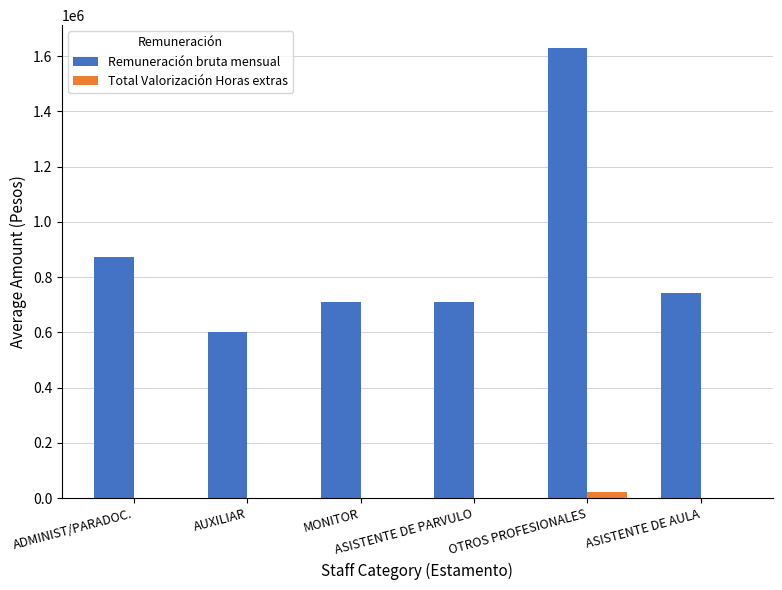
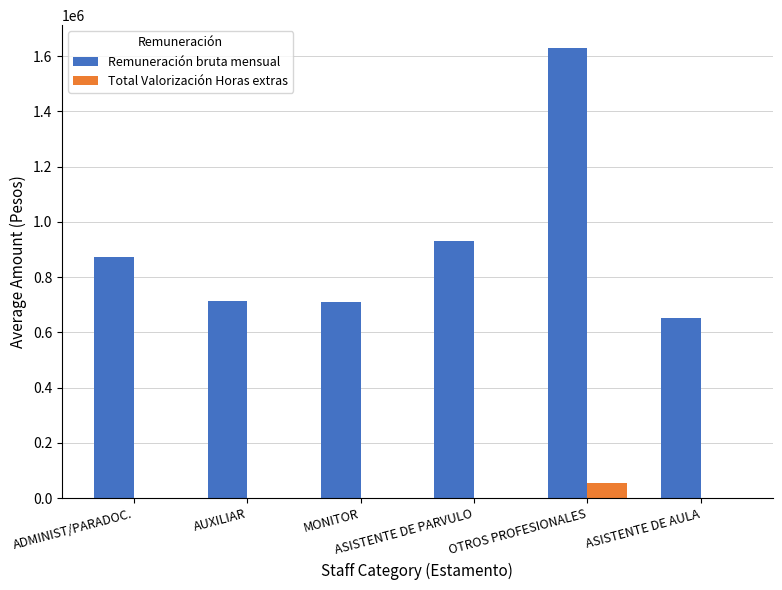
  {
    "Remuneración bruta mensual": {
      "ADMINIST/PARADOC.": 870000,
-     "AUXILIAR": 600000,
+     "AUXILIAR": 720000,
      "MONITOR": 710000,
-     "ASISTENTE DE PARVULO": 710000,
+     "ASISTENTE DE PARVULO": 930000,
      "OTROS PROFESIONALES": 1630000,
-     "ASISTENTE DE AULA": 740000
+     "ASISTENTE DE AULA": 650000
    },
    "Total Valorización Horas extras": {
      "ADMINIST/PARADOC.": 0,
      "AUXILIAR": 0,
      "MONITOR": 0,
      "ASISTENTE DE PARVULO": 0,
-     "OTROS PROFESIONALES": 20000,
+     "OTROS PROFESIONALES": 50000,
      "ASISTENTE DE AULA": 0
    }
  }
